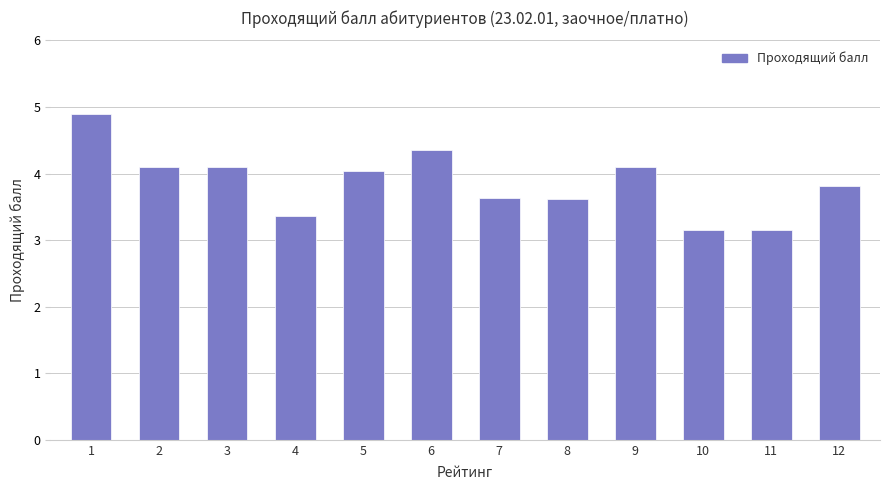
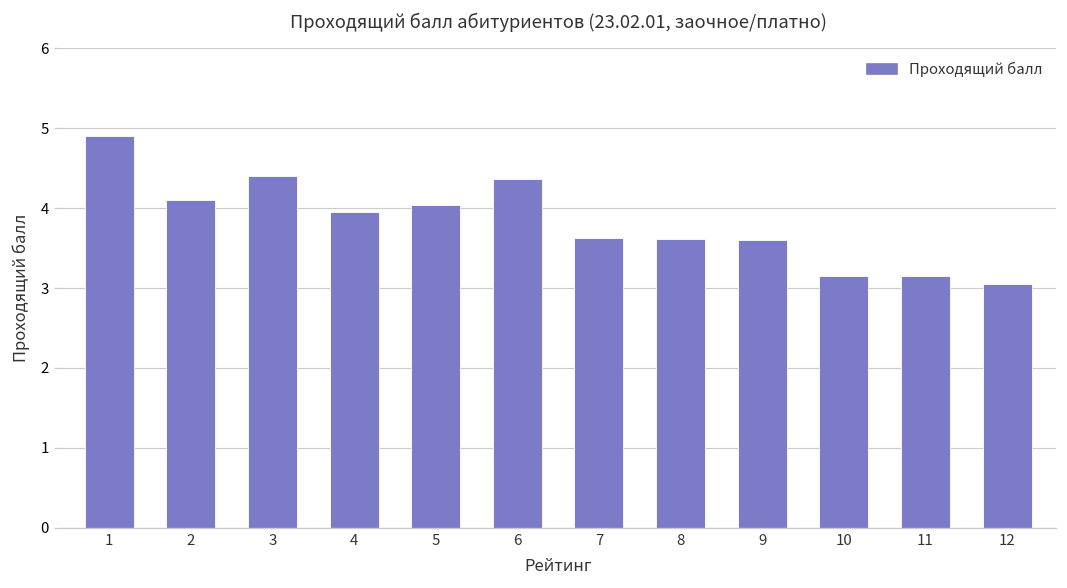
  {
    "1": 4.9,
    "2": 4.1,
-   "3": 4.1,
-   "4": 3.4,
+   "3": 4.4,
+   "4": 4.0,
    "5": 4.0,
    "6": 4.4,
    "7": 3.6,
    "8": 3.6,
-   "9": 4.1,
+   "9": 3.6,
    "10": 3.2,
    "11": 3.2,
-   "12": 3.8
+   "12": 3.1
  }
